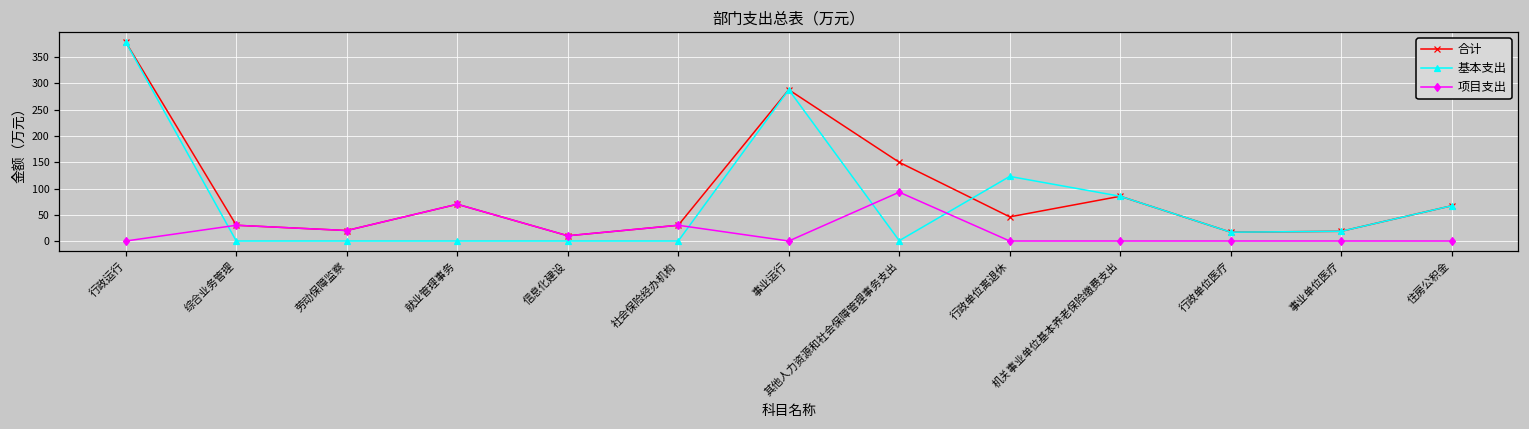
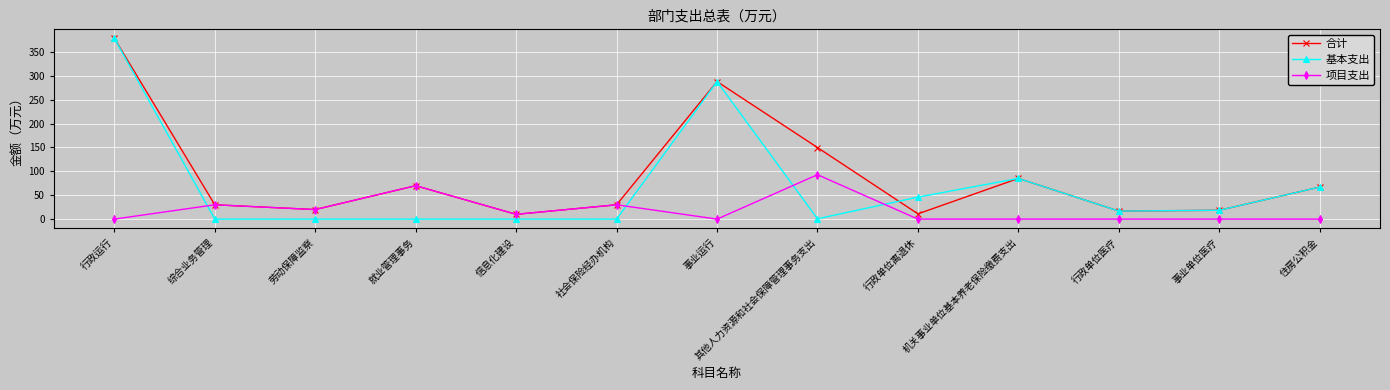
  {
    "合计": {
      "其他人力资源和社会保障管理事务支出": 150,
-     "行政单位离退休": 50
+     "行政单位离退休": 10
    },
    "基本支出": {
      "综合业务管理": 0,
      "劳动保障监察": 0,
      "就业管理事务": 0,
      "信息化建设": 0,
      "社会保险经办机构": 0,
      "其他人力资源和社会保障管理事务支出": 0,
-     "行政单位离退休": 120
+     "行政单位离退休": 50
    },
    "项目支出": {
      "行政运行": 0,
      "事业运行": 0,
      "其他人力资源和社会保障管理事务支出": 90,
      "行政单位离退休": 0,
      "机关事业单位基本养老保险缴费支出": 0,
      "行政单位医疗": 0,
      "事业单位医疗": 0,
      "住房公积金": 0
    }
  }
